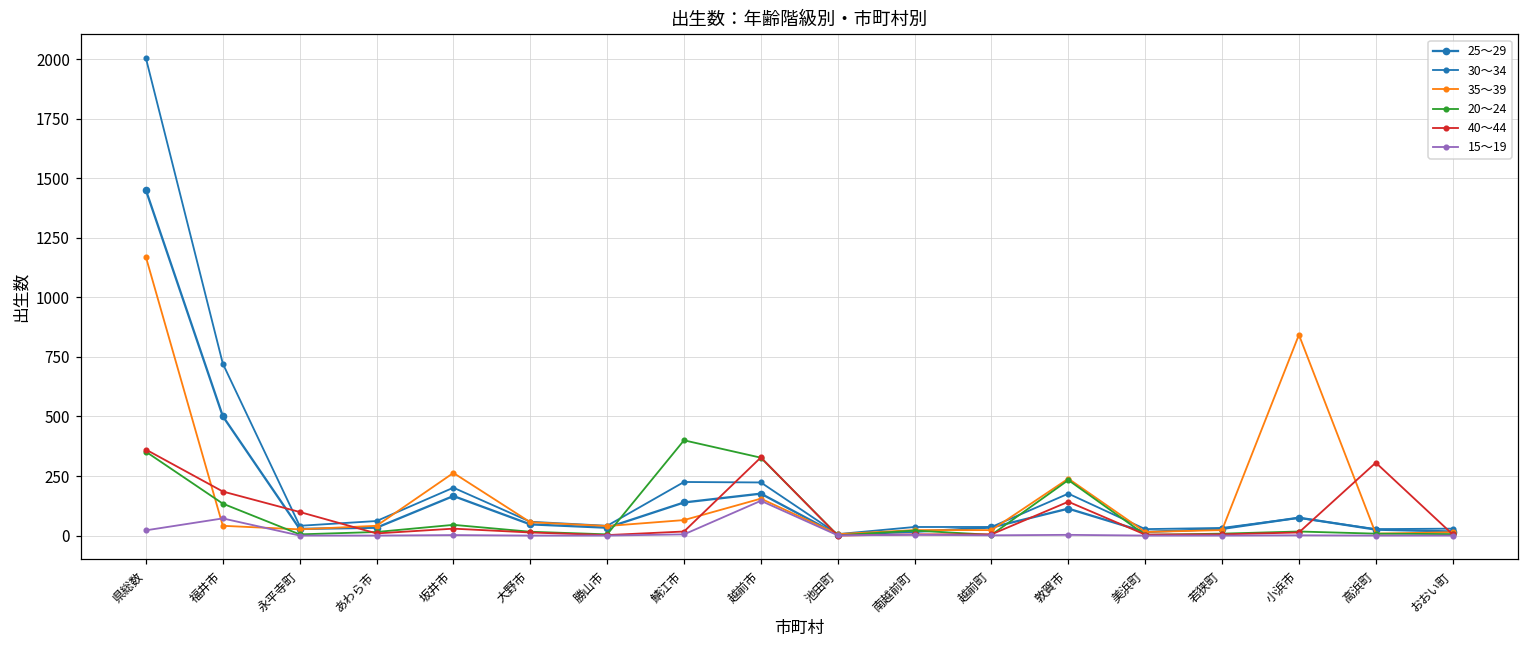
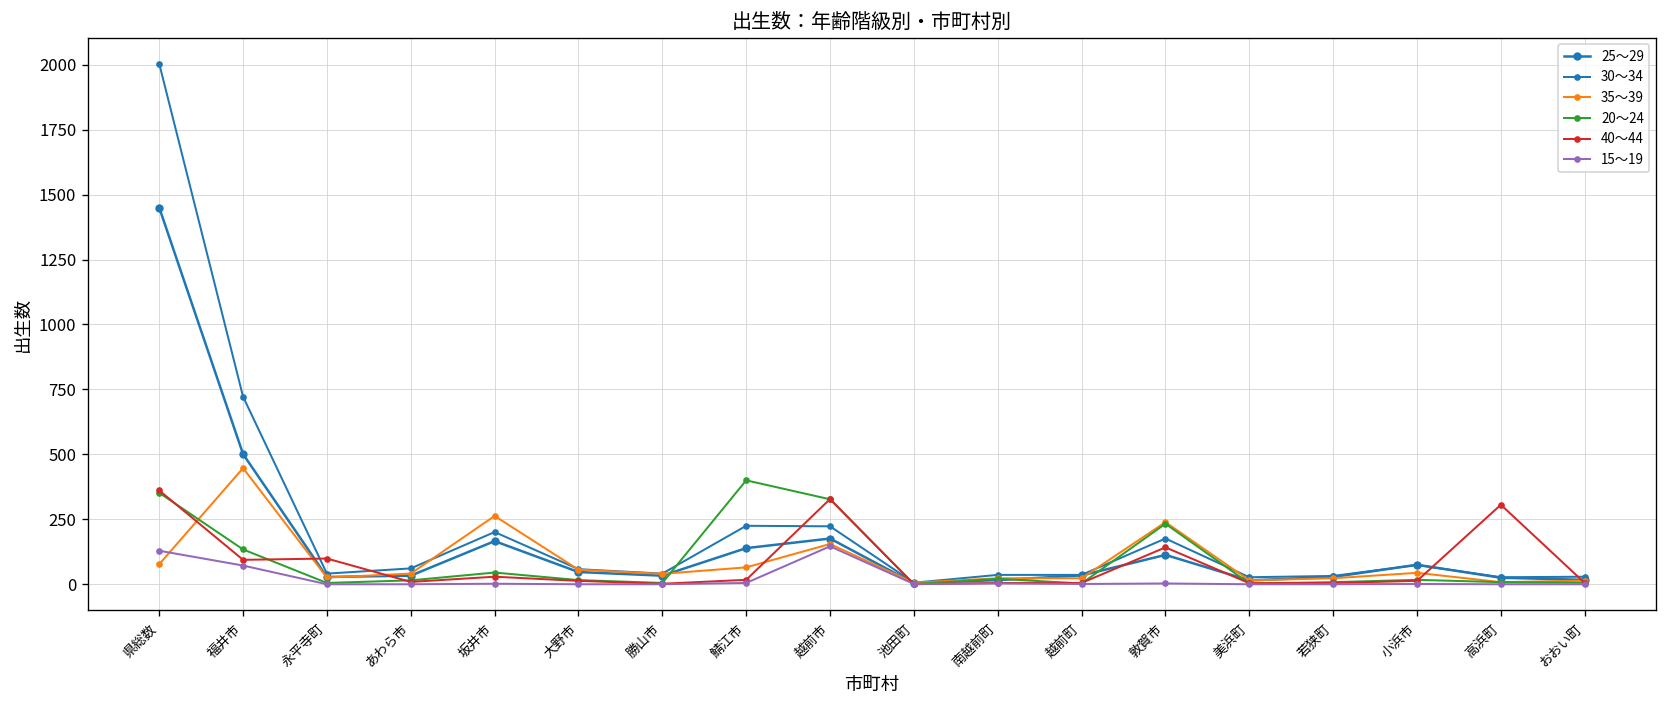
  {
    "35～39": {
-     "県総数": 1170,
-     "福井市": 40,
+     "県総数": 80,
+     "福井市": 450,
      "坂井市": 260,
      "鯖江市": 70,
-     "小浜市": 840
+     "小浜市": 40
    },
    "20～24": {
      "福井市": 130,
      "坂井市": 50,
      "鯖江市": 400
    },
    "40～44": {
-     "福井市": 190,
+     "福井市": 90,
      "永平寺町": 100,
      "坂井市": 30,
      "鯖江市": 20,
      "敦賀市": 140,
      "高浜町": 310
    },
    "15～19": {
-     "県総数": 20,
+     "県総数": 130,
      "福井市": 70,
      "坂井市": 0,
      "大野市": 0,
      "鯖江市": 10,
      "敦賀市": 0,
      "小浜市": 0
    }
  }
